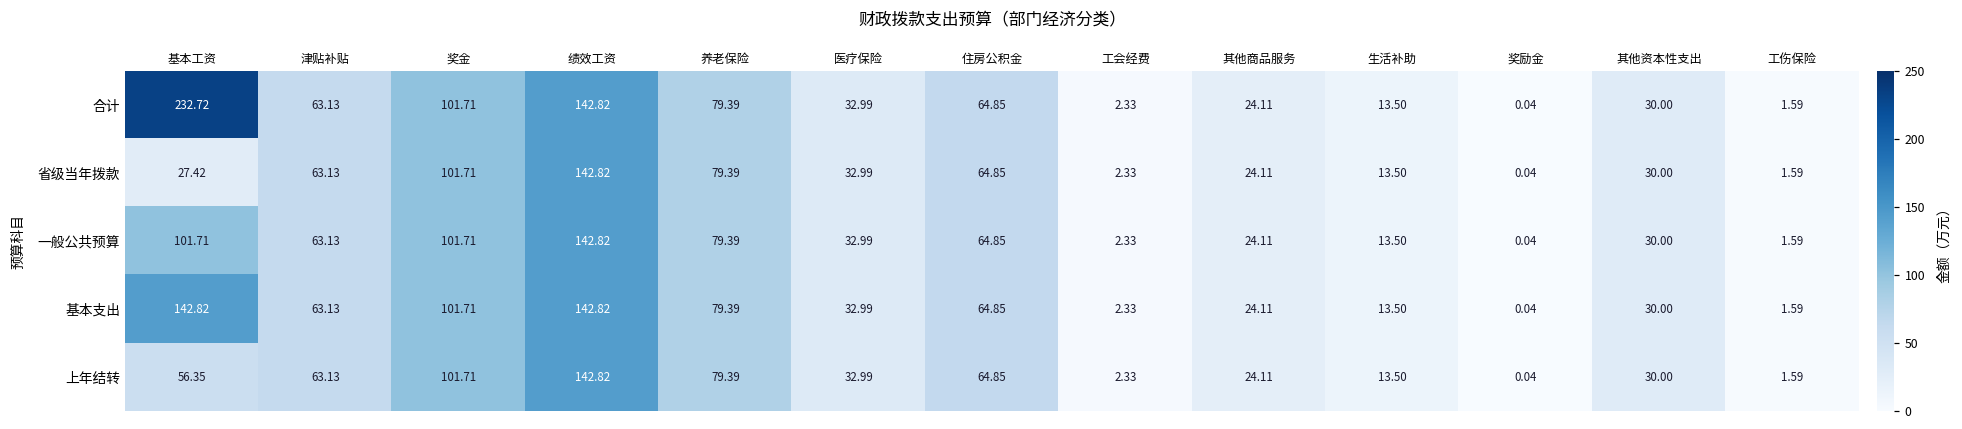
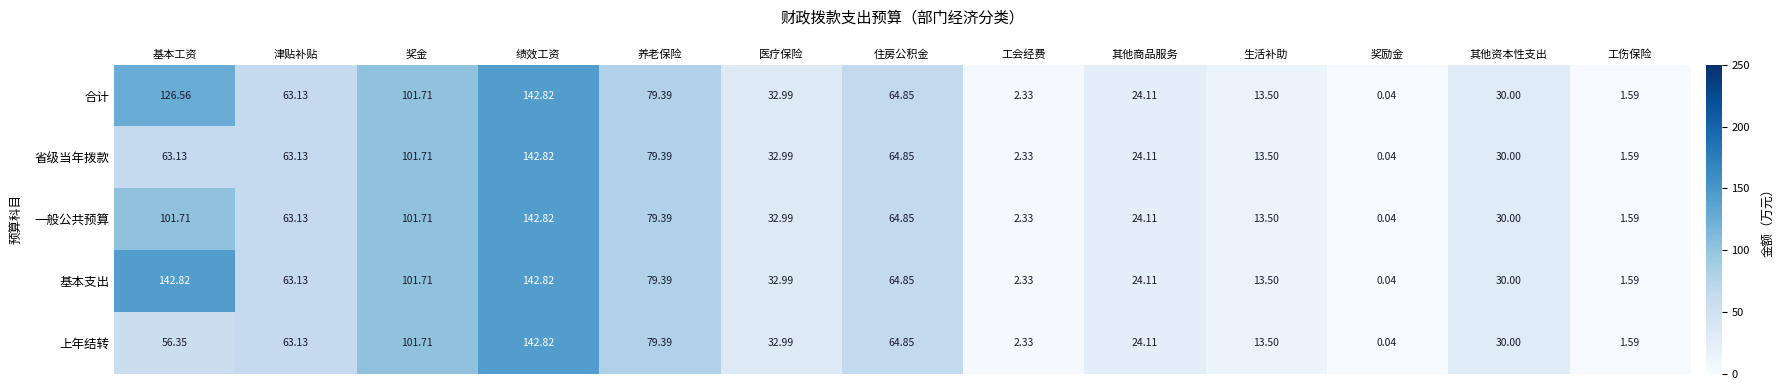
  {
    "合计": {
-     "基本工资": 232.72,
+     "基本工资": 126.56,
      "津贴补贴": 63.13,
      "奖金": 101.71,
      "绩效工资": 142.82,
      "养老保险": 79.39,
      "医疗保险": 32.99,
      "住房公积金": 64.85,
      "工会经费": 2.33,
      "其他商品服务": 24.11,
      "生活补助": 13.50,
      "奖励金": 0.04,
      "其他资本性支出": 30.00,
      "工伤保险": 1.59
    },
    "省级当年拨款": {
-     "基本工资": 27.42,
+     "基本工资": 63.13,
      "津贴补贴": 63.13,
      "奖金": 101.71,
      "绩效工资": 142.82,
      "养老保险": 79.39,
      "医疗保险": 32.99,
      "住房公积金": 64.85,
      "工会经费": 2.33,
      "其他商品服务": 24.11,
      "生活补助": 13.50,
      "奖励金": 0.04,
      "其他资本性支出": 30.00,
      "工伤保险": 1.59
    },
    "一般公共预算": {
      "基本工资": 101.71,
      "津贴补贴": 63.13,
      "奖金": 101.71,
      "绩效工资": 142.82,
      "养老保险": 79.39,
      "医疗保险": 32.99,
      "住房公积金": 64.85,
      "工会经费": 2.33,
      "其他商品服务": 24.11,
      "生活补助": 13.50,
      "奖励金": 0.04,
      "其他资本性支出": 30.00,
      "工伤保险": 1.59
    },
    "基本支出": {
      "基本工资": 142.82,
      "津贴补贴": 63.13,
      "奖金": 101.71,
      "绩效工资": 142.82,
      "养老保险": 79.39,
      "医疗保险": 32.99,
      "住房公积金": 64.85,
      "工会经费": 2.33,
      "其他商品服务": 24.11,
      "生活补助": 13.50,
      "奖励金": 0.04,
      "其他资本性支出": 30.00,
      "工伤保险": 1.59
    },
    "上年结转": {
      "基本工资": 56.35,
      "津贴补贴": 63.13,
      "奖金": 101.71,
      "绩效工资": 142.82,
      "养老保险": 79.39,
      "医疗保险": 32.99,
      "住房公积金": 64.85,
      "工会经费": 2.33,
      "其他商品服务": 24.11,
      "生活补助": 13.50,
      "奖励金": 0.04,
      "其他资本性支出": 30.00,
      "工伤保险": 1.59
    }
  }
